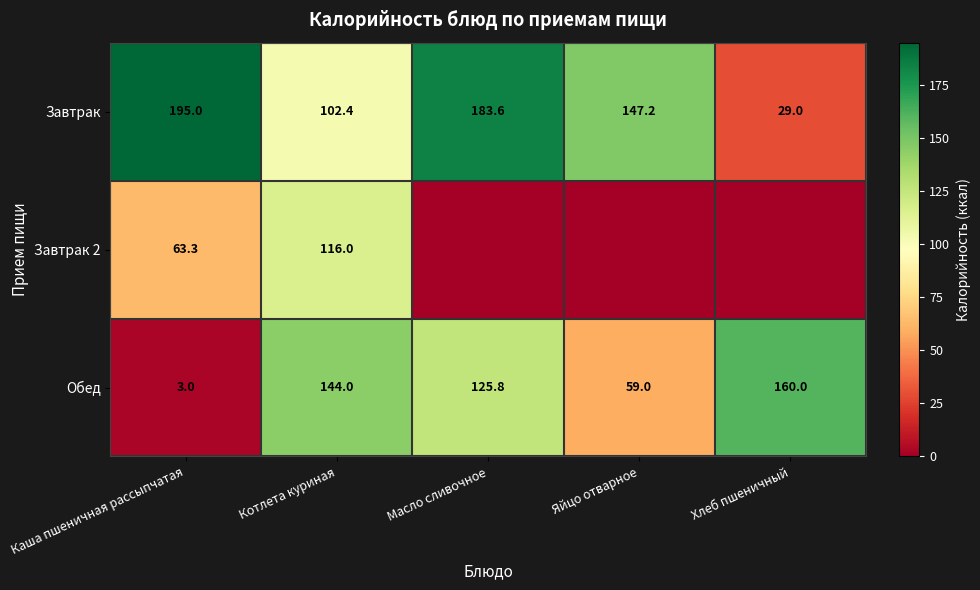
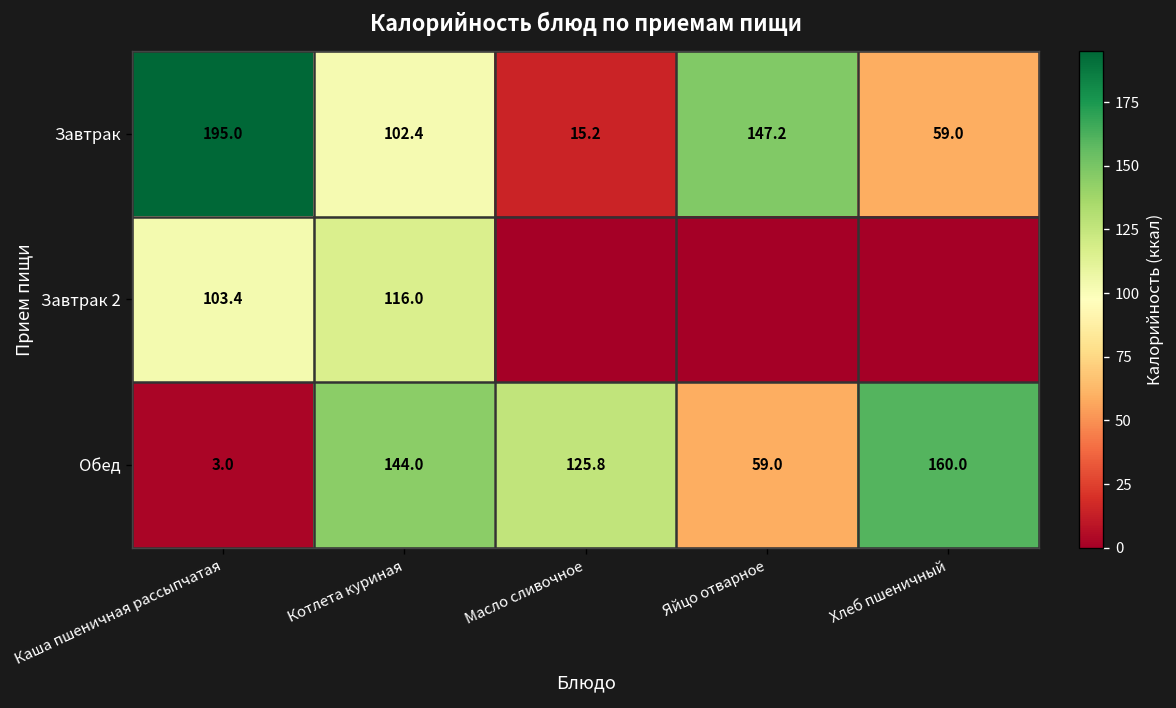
  {
    "Завтрак": {
      "Каша пшеничная рассыпчатая": 195.0,
      "Котлета куриная": 102.4,
-     "Масло сливочное": 183.6,
+     "Масло сливочное": 15.2,
      "Яйцо отварное": 147.2,
-     "Хлеб пшеничный": 29.0
+     "Хлеб пшеничный": 59.0
    },
    "Завтрак 2": {
-     "Каша пшеничная рассыпчатая": 63.3,
+     "Каша пшеничная рассыпчатая": 103.4,
      "Котлета куриная": 116.0
    },
    "Обед": {
      "Каша пшеничная рассыпчатая": 3.0,
      "Котлета куриная": 144.0,
      "Масло сливочное": 125.8,
      "Яйцо отварное": 59.0,
      "Хлеб пшеничный": 160.0
    }
  }
